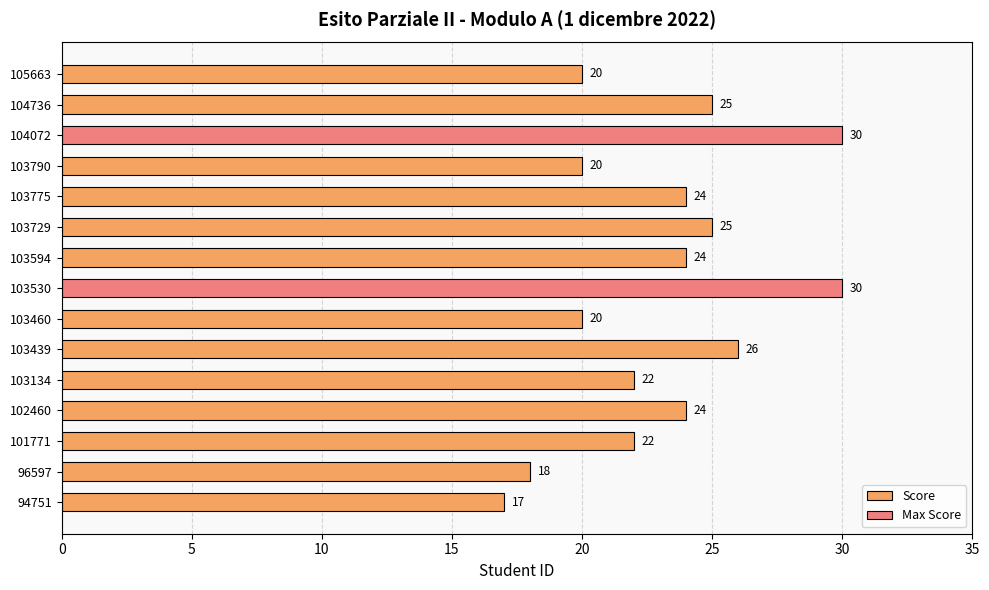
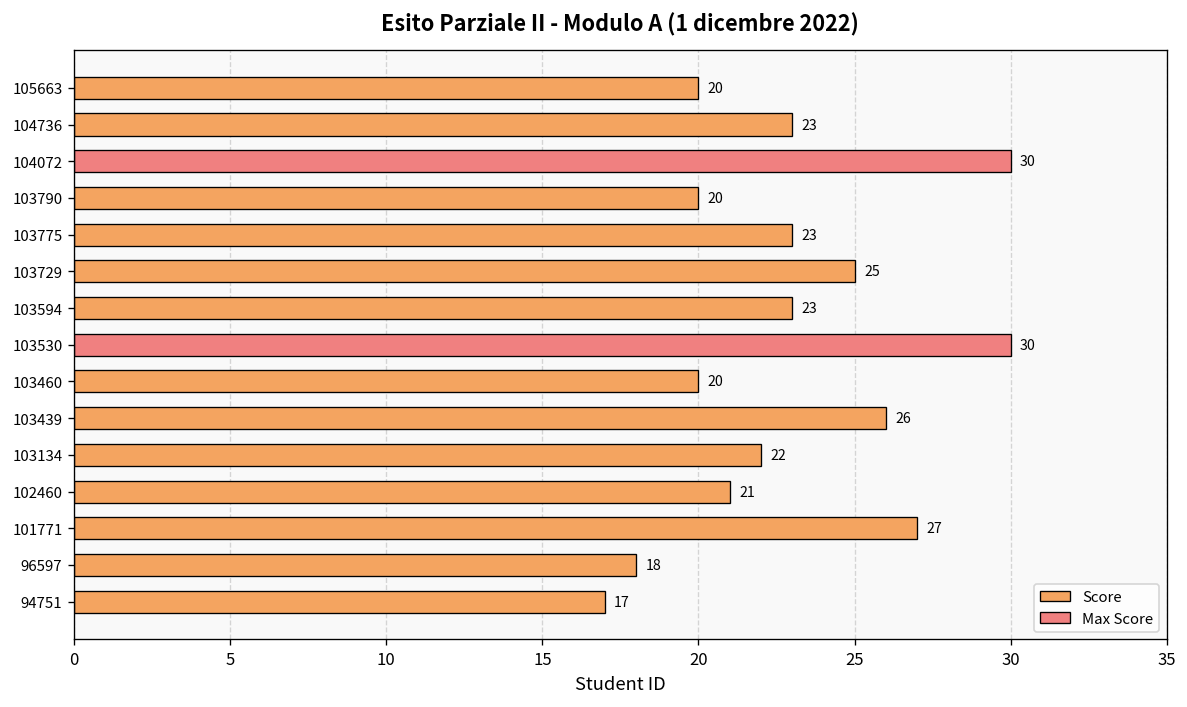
  {
    "105663": 20,
-   "104736": 25,
+   "104736": 23,
    "104072": 30,
    "103790": 20,
-   "103775": 24,
+   "103775": 23,
    "103729": 25,
-   "103594": 24,
+   "103594": 23,
    "103530": 30,
    "103460": 20,
    "103439": 26,
    "103134": 22,
-   "102460": 24,
-   "101771": 22,
+   "102460": 21,
+   "101771": 27,
    "96597": 18,
    "94751": 17
  }
